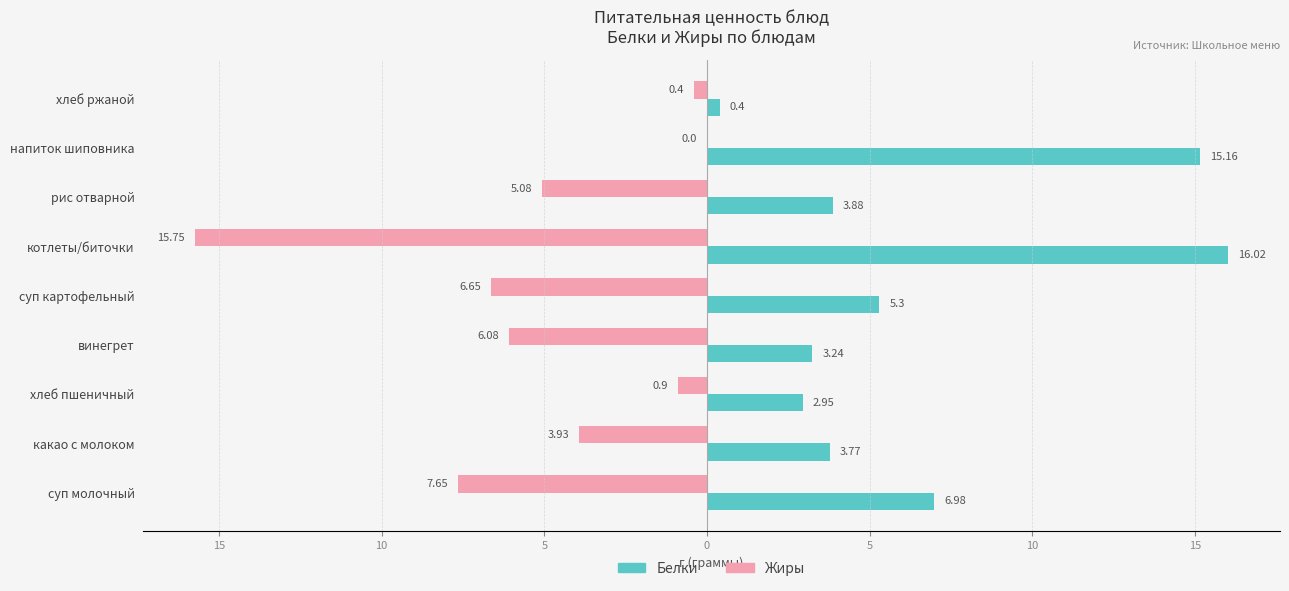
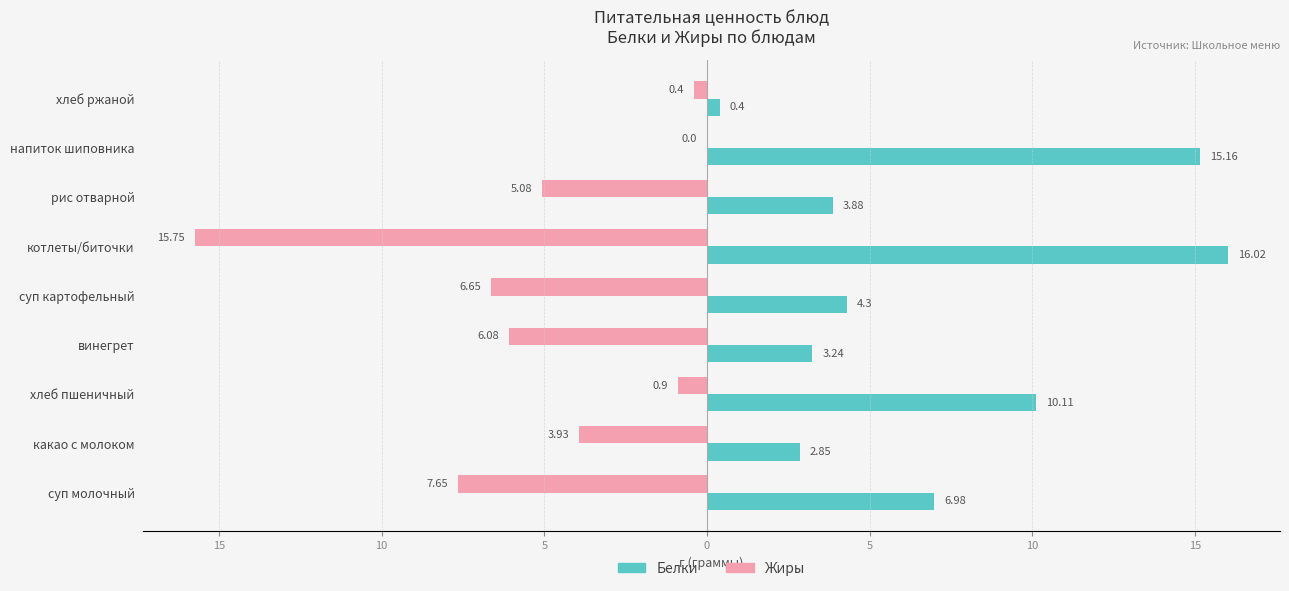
  {
    "Жиры": {
      "напиток шиповника": 0.0
    },
    "Белки": {
      "хлеб ржаной": 0.4,
      "напиток шиповника": 15.16,
      "рис отварной": 3.88,
      "котлеты/биточки": 16.02,
-     "суп картофельный": 5.3,
+     "суп картофельный": 4.3,
      "винегрет": 3.24,
-     "хлеб пшеничный": 2.95,
-     "какао с молоком": 3.77,
+     "хлеб пшеничный": 10.11,
+     "какао с молоком": 2.85,
      "суп молочный": 6.98
    }
  }
